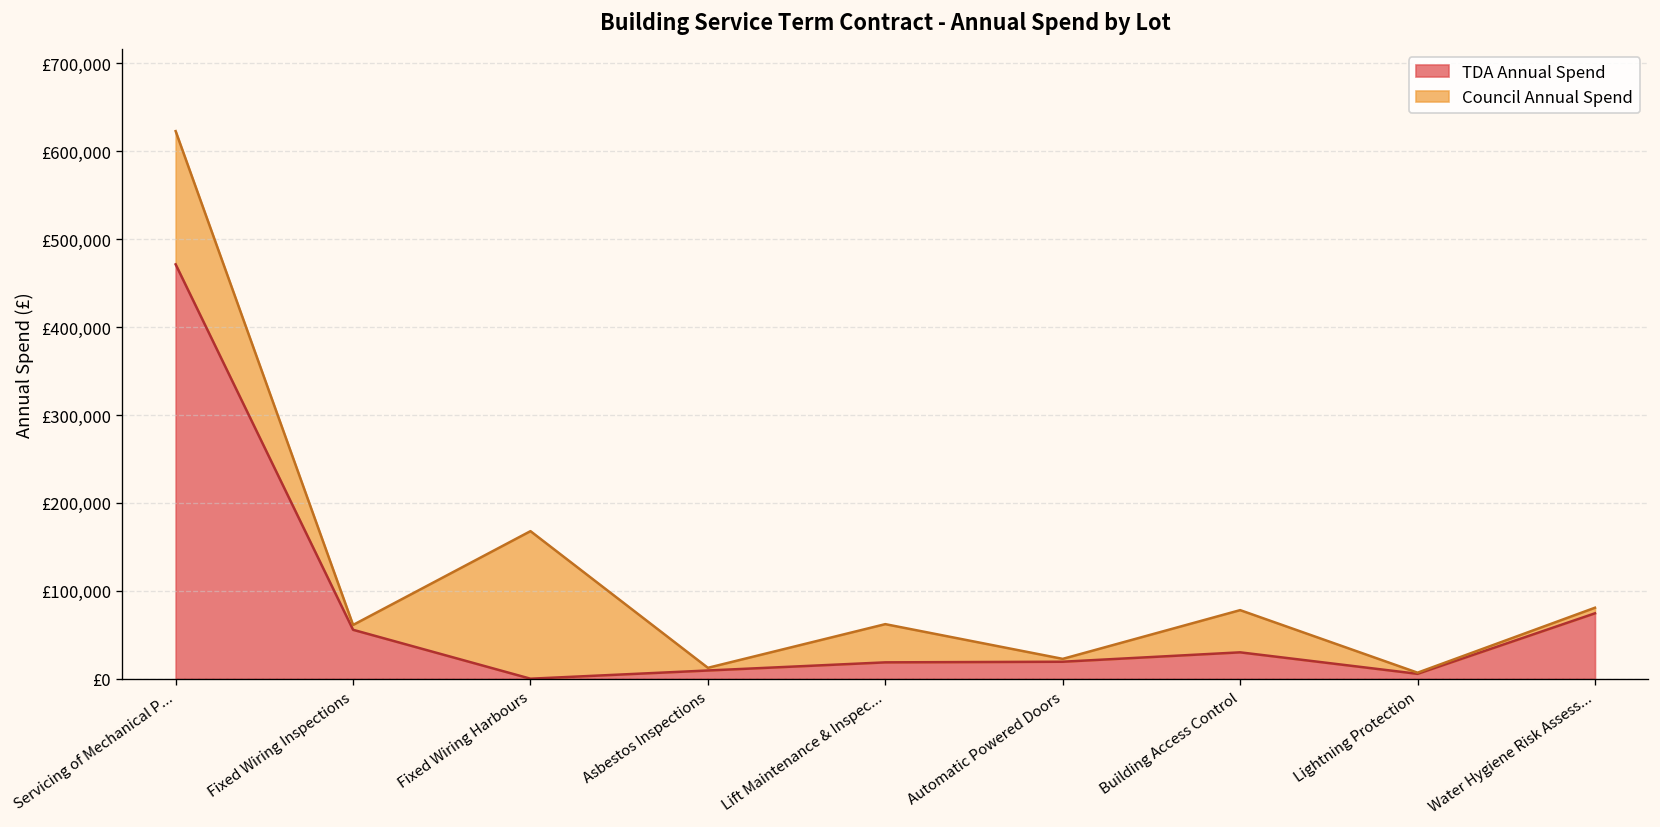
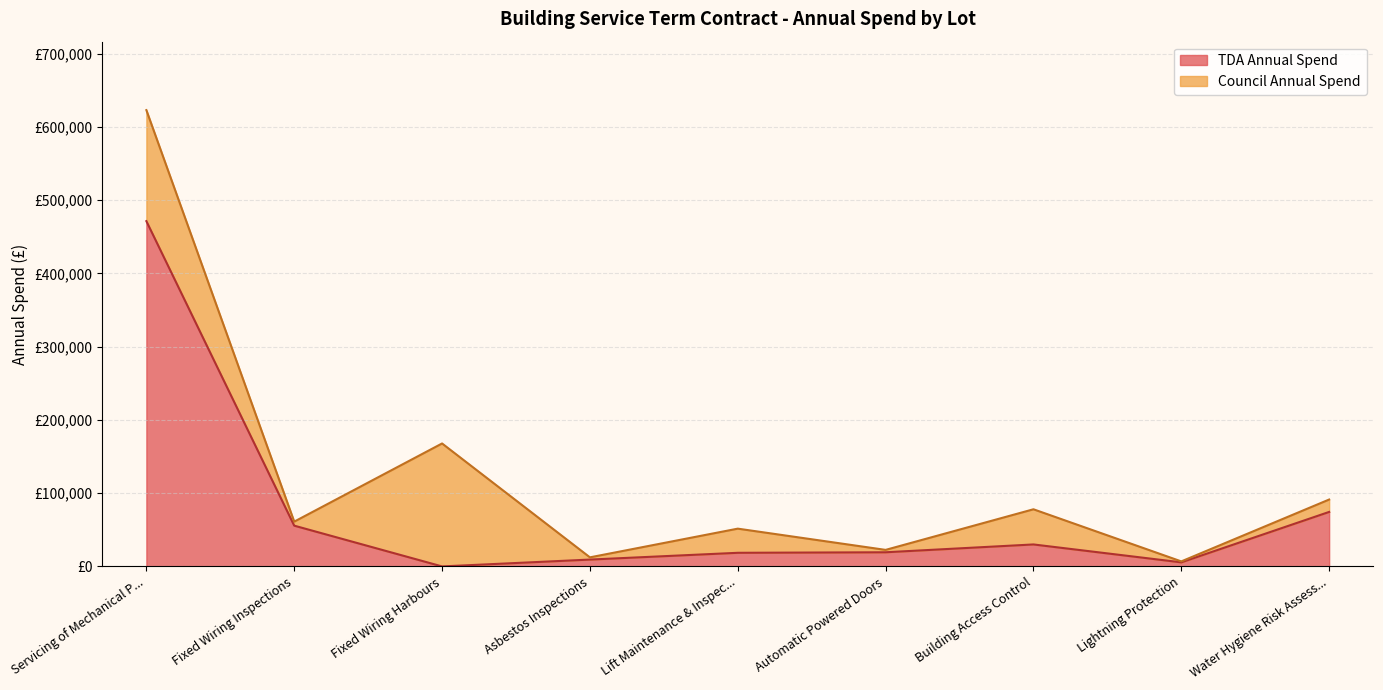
  {
    "TDA Annual Spend": {
      "Servicing of Mechanical P...": "£470,000",
      "Fixed Wiring Inspections": "£60,000",
      "Fixed Wiring Harbours": "£0",
      "Lift Maintenance & Inspec...": "£20,000",
      "Building Access Control": "£30,000",
      "Water Hygiene Risk Assess...": "£70,000"
    },
    "Council Annual Spend": {
      "Servicing of Mechanical P...": "£150,000",
      "Fixed Wiring Inspections": "£10,000",
      "Fixed Wiring Harbours": "£170,000",
-     "Lift Maintenance & Inspec...": "£40,000",
+     "Lift Maintenance & Inspec...": "£30,000",
      "Building Access Control": "£50,000",
-     "Water Hygiene Risk Assess...": "£10,000"
+     "Water Hygiene Risk Assess...": "£20,000"
    }
  }
